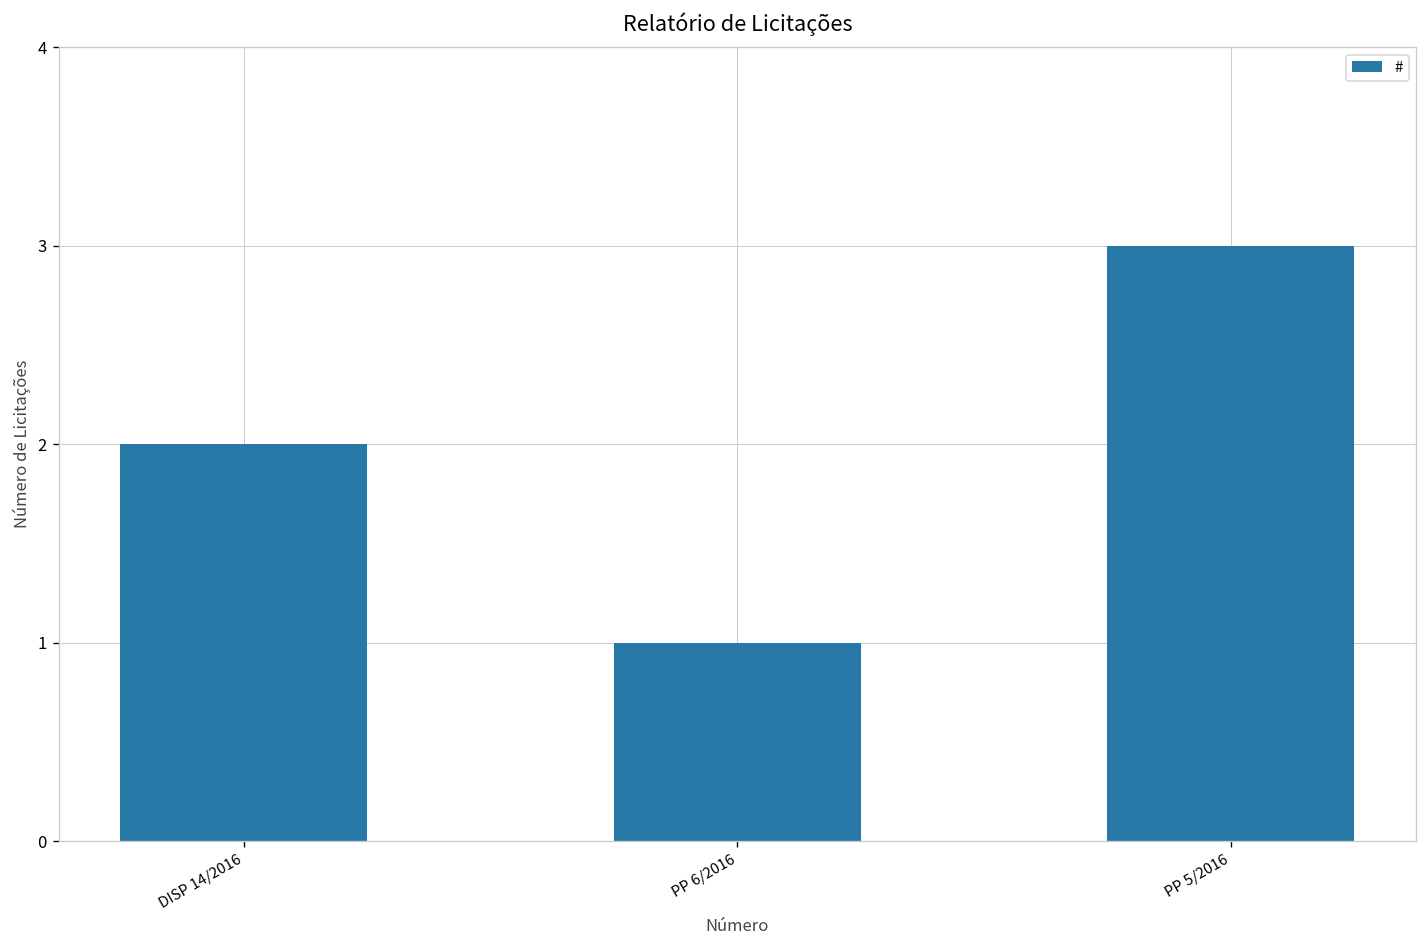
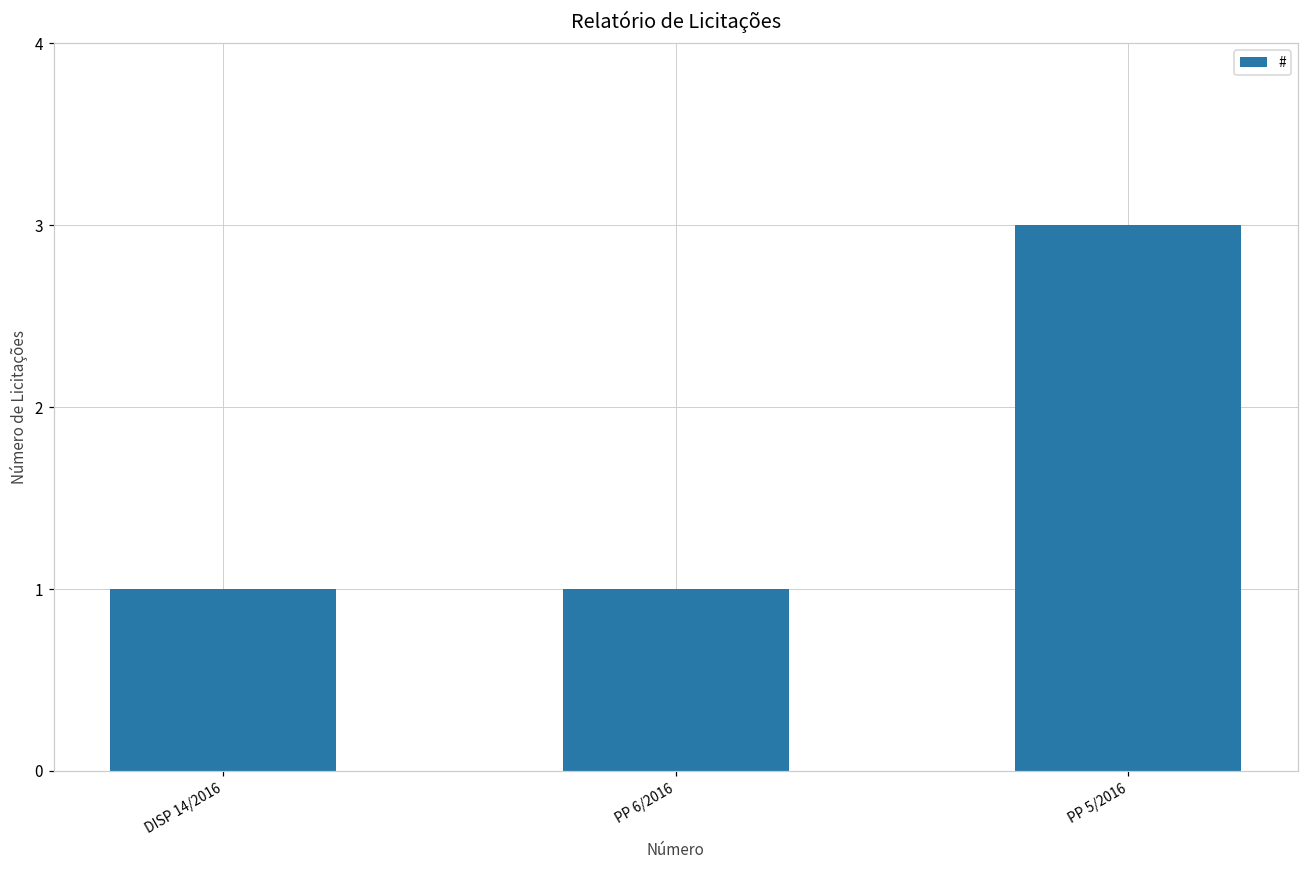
  {
-   "DISP 14/2016": 2,
+   "DISP 14/2016": 1,
    "PP 6/2016": 1,
    "PP 5/2016": 3
  }
